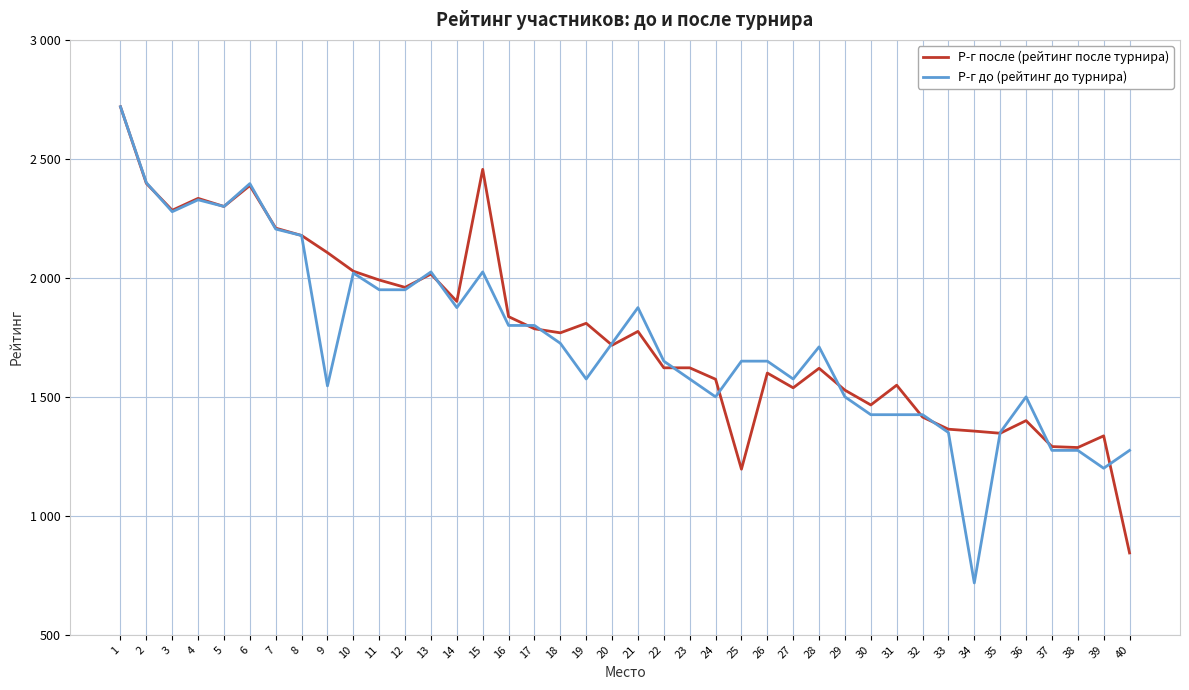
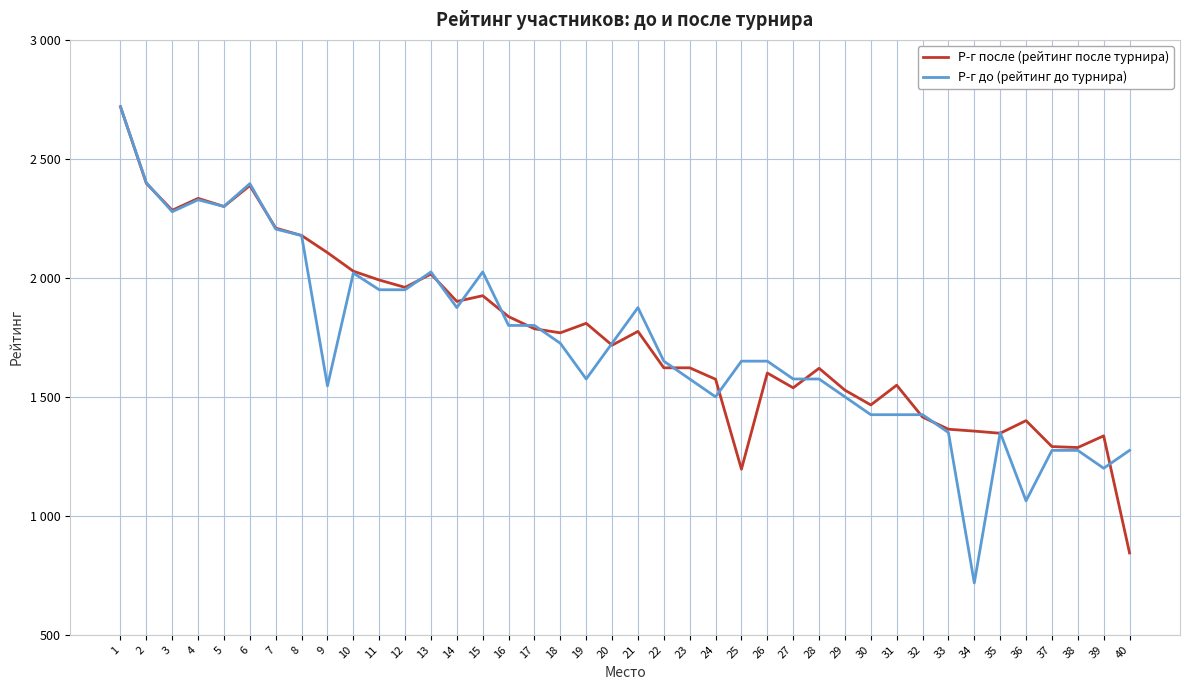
  {
    "Р-г после (рейтинг после турнира)": {
      "9": 2110,
      "11": 1990,
      "14": 1900,
-     "15": 2460,
+     "15": 1930,
      "16": 1840,
      "17": 1790,
      "18": 1770,
      "19": 1810,
      "21": 1780,
      "22": 1620,
      "23": 1620,
      "24": 1570,
      "25": 1200,
      "26": 1600,
      "27": 1540,
      "28": 1620,
      "29": 1530,
      "30": 1470,
      "31": 1550,
      "33": 1360,
      "34": 1360,
      "36": 1400,
      "37": 1290,
      "38": 1290,
      "39": 1340,
      "40": 840
    },
    "Р-г до (рейтинг до турнира)": {
      "9": 1550,
      "11": 1950,
      "14": 1880,
      "15": 2030,
      "16": 1800,
      "17": 1800,
      "18": 1730,
      "19": 1580,
      "21": 1880,
      "22": 1650,
      "23": 1580,
      "24": 1500,
      "25": 1650,
      "26": 1650,
      "27": 1580,
-     "28": 1710,
+     "28": 1580,
      "29": 1500,
      "30": 1430,
      "31": 1430,
      "33": 1350,
      "34": 720,
-     "36": 1500,
+     "36": 1060,
      "37": 1280,
      "38": 1280,
      "39": 1200,
      "40": 1280
    }
  }
